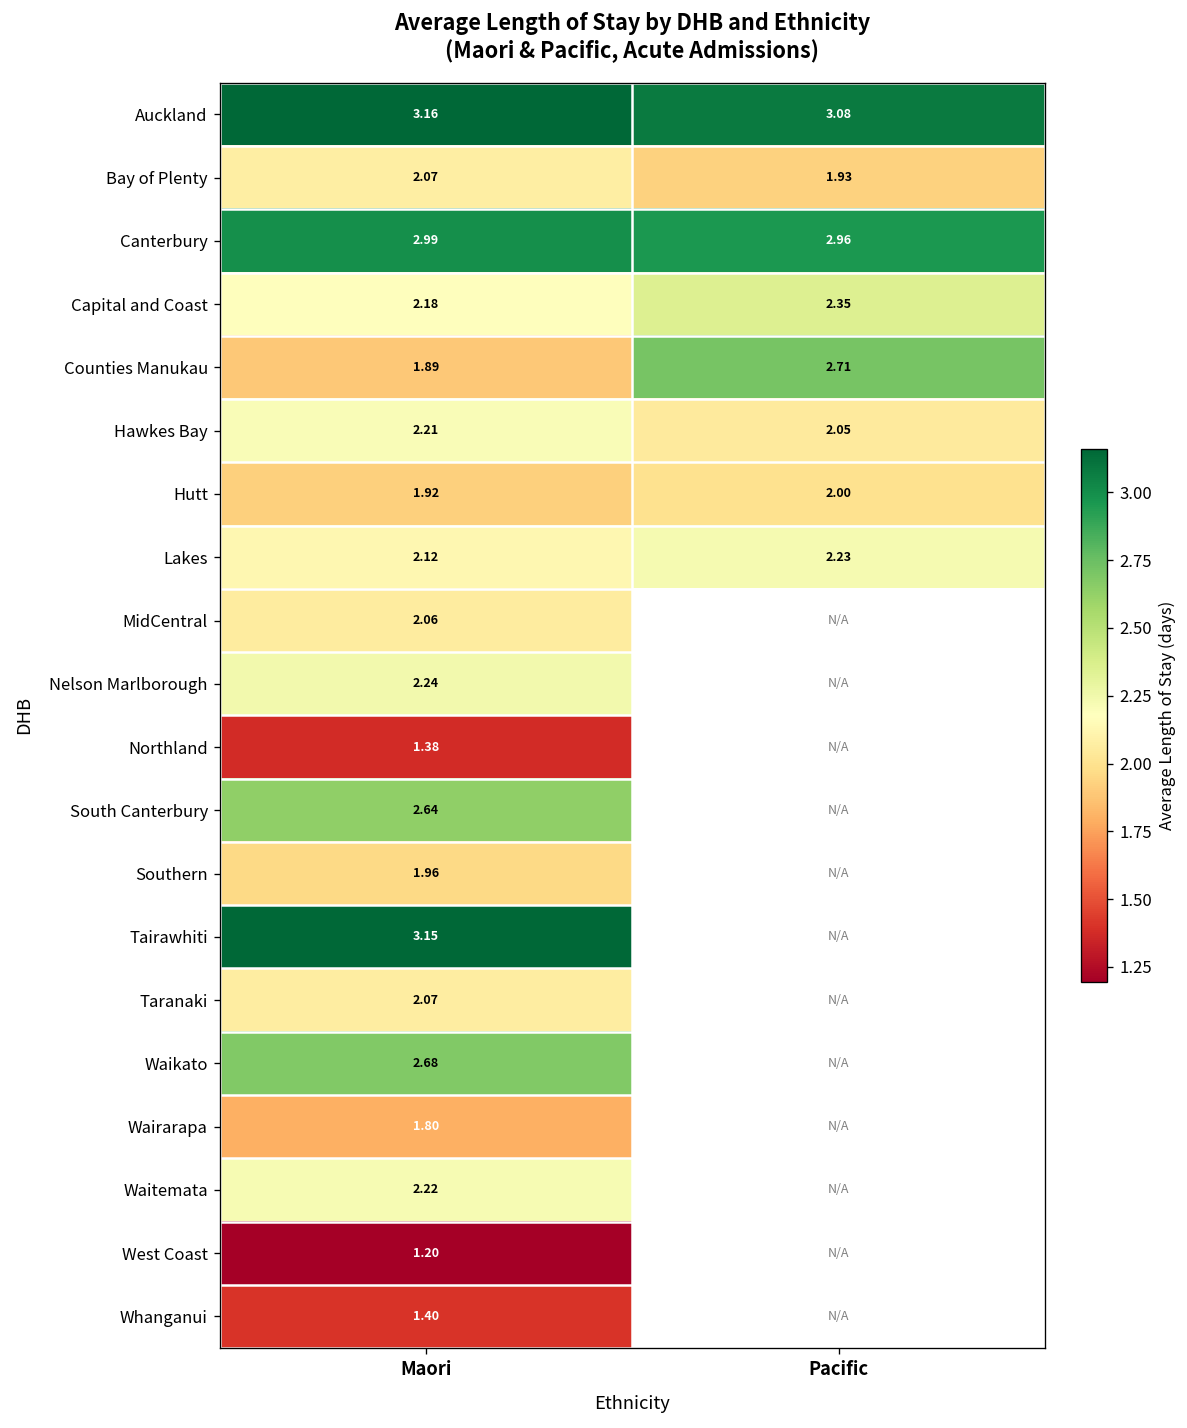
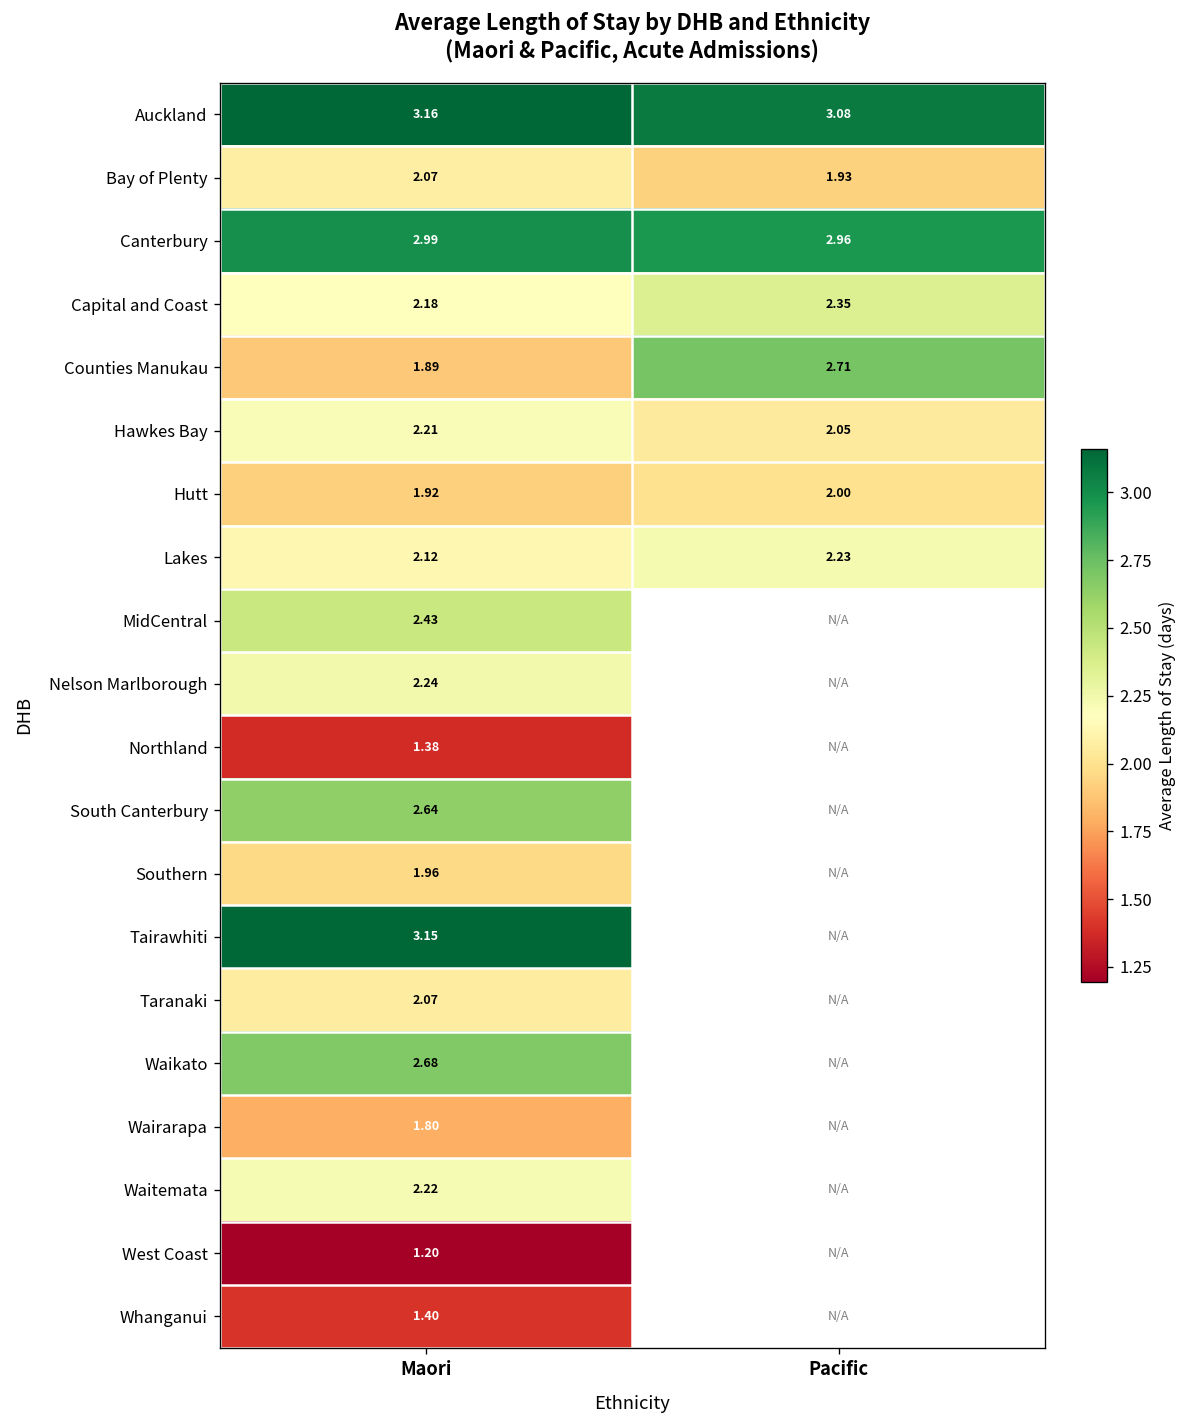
  {
    "Auckland": {
      "Maori": 3.16,
      "Pacific": 3.08
    },
    "Bay of Plenty": {
      "Maori": 2.07,
      "Pacific": 1.93
    },
    "Canterbury": {
      "Maori": 2.99,
      "Pacific": 2.96
    },
    "Capital and Coast": {
      "Maori": 2.18,
      "Pacific": 2.35
    },
    "Counties Manukau": {
      "Maori": 1.89,
      "Pacific": 2.71
    },
    "Hawkes Bay": {
      "Maori": 2.21,
      "Pacific": 2.05
    },
    "Hutt": {
      "Maori": 1.92,
      "Pacific": 2.00
    },
    "Lakes": {
      "Maori": 2.12,
      "Pacific": 2.23
    },
    "MidCentral": {
-     "Maori": 2.06
+     "Maori": 2.43
    },
    "Nelson Marlborough": {
      "Maori": 2.24
    },
    "Northland": {
      "Maori": 1.38
    },
    "South Canterbury": {
      "Maori": 2.64
    },
    "Southern": {
      "Maori": 1.96
    },
    "Tairawhiti": {
      "Maori": 3.15
    },
    "Taranaki": {
      "Maori": 2.07
    },
    "Waikato": {
      "Maori": 2.68
    },
    "Wairarapa": {
      "Maori": 1.80
    },
    "Waitemata": {
      "Maori": 2.22
    },
    "West Coast": {
      "Maori": 1.20
    },
    "Whanganui": {
      "Maori": 1.40
    }
  }
